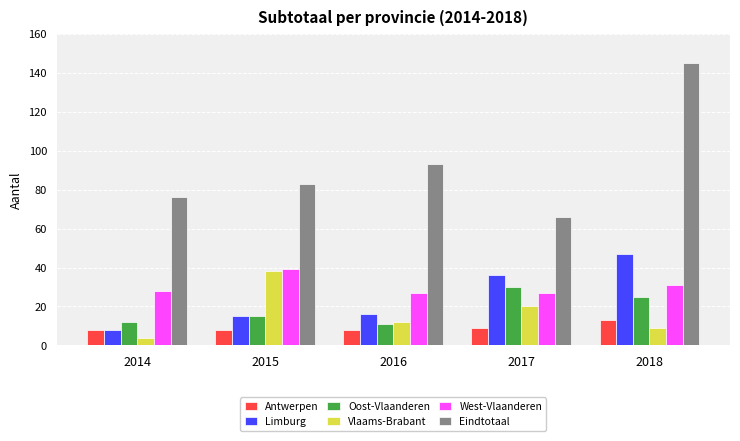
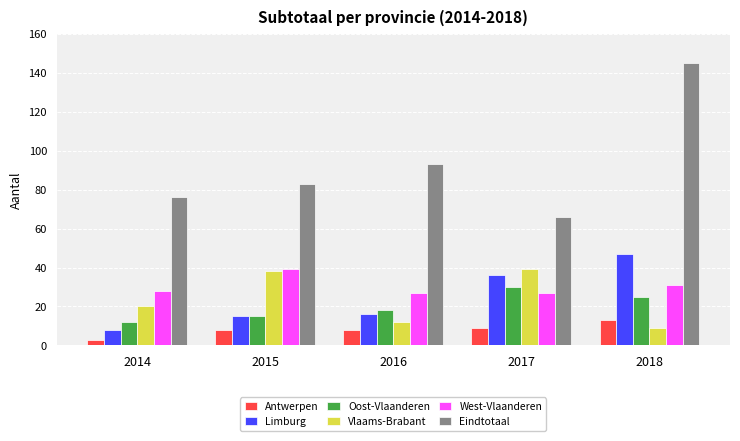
  {
    "Antwerpen": {
-     "2014": 8,
+     "2014": 3,
      "2015": 8,
      "2016": 8,
      "2017": 9,
      "2018": 13
    },
    "Limburg": {
      "2014": 8,
      "2015": 15,
      "2016": 16,
      "2017": 36,
      "2018": 47
    },
    "Oost-Vlaanderen": {
      "2014": 12,
      "2015": 15,
-     "2016": 11,
+     "2016": 18,
      "2017": 30,
      "2018": 25
    },
    "Vlaams-Brabant": {
-     "2014": 4,
+     "2014": 20,
      "2015": 38,
      "2016": 12,
-     "2017": 20,
+     "2017": 39,
      "2018": 9
    },
    "West-Vlaanderen": {
      "2014": 28,
      "2015": 39,
      "2016": 27,
      "2017": 27,
      "2018": 31
    },
    "Eindtotaal": {
      "2014": 76,
      "2015": 83,
      "2016": 93,
      "2017": 66,
      "2018": 145
    }
  }
